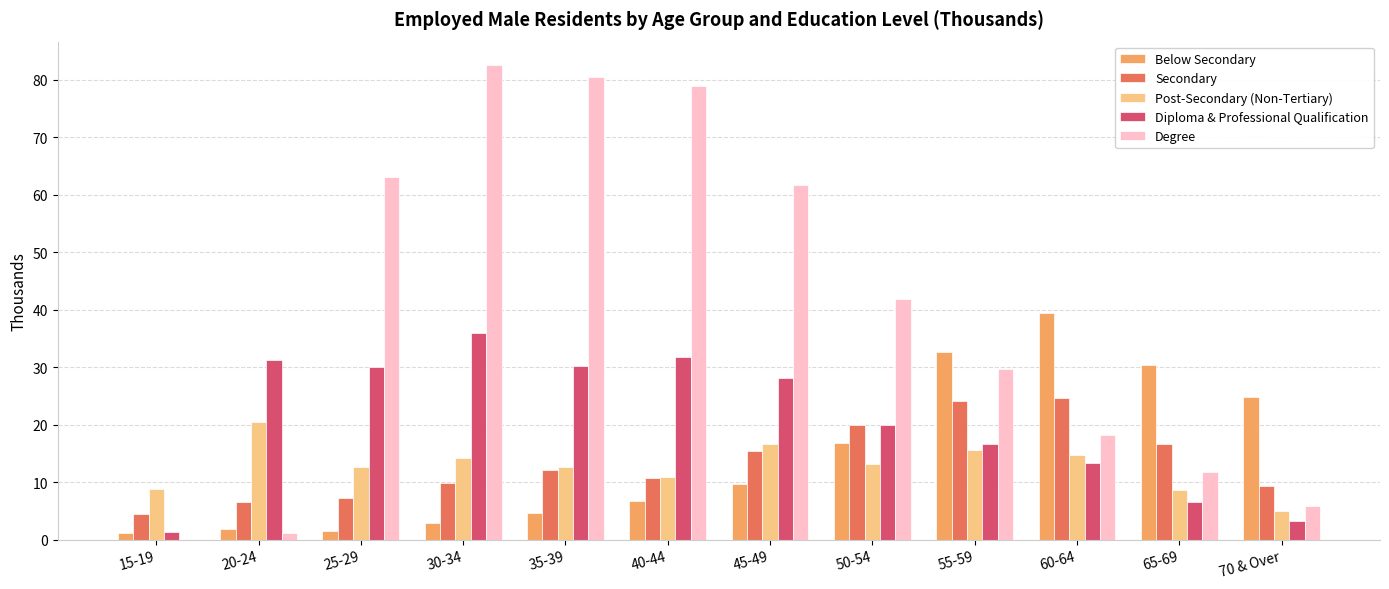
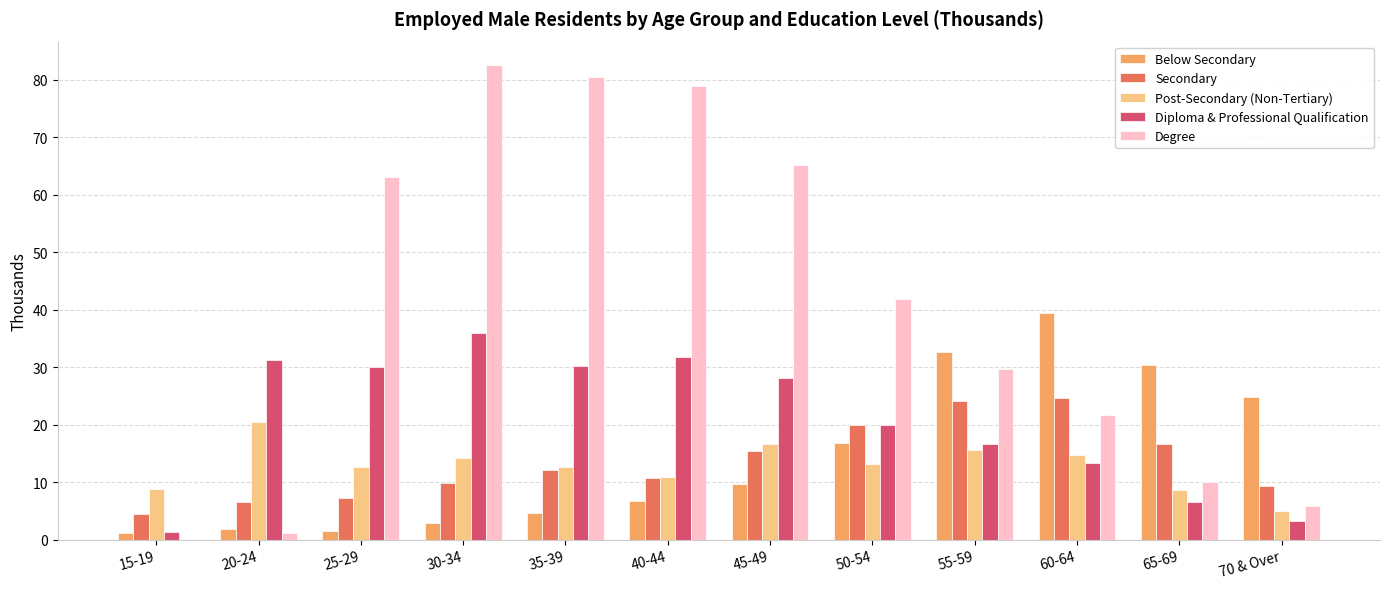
  {
    "Degree": {
      "15-19": 0,
      "20-24": 1,
      "25-29": 63,
      "30-34": 83,
      "35-39": 80,
      "40-44": 79,
-     "45-49": 62,
+     "45-49": 65,
      "50-54": 42,
      "55-59": 30,
-     "60-64": 18,
-     "65-69": 12,
+     "60-64": 22,
+     "65-69": 10,
      "70 & Over": 6
    }
  }
